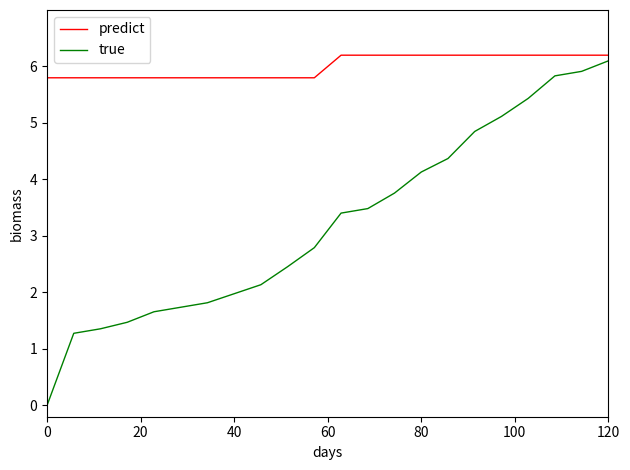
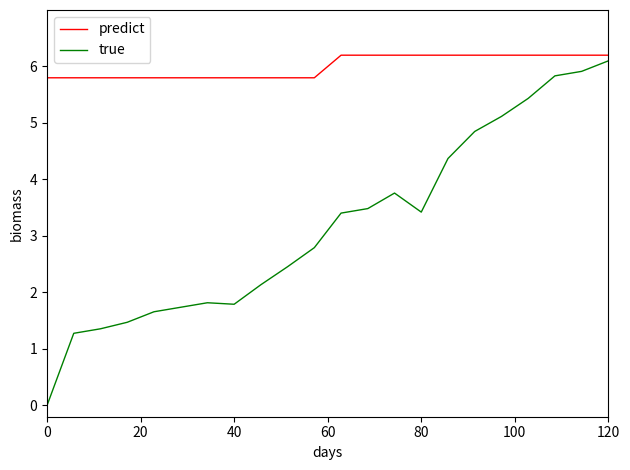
  {
    "predict": {
      "0": 5.8,
      "40": 5.8,
      "80": 6.2,
      "120": 6.2
    },
    "true": {
      "0": 0.0,
-     "40": 2.0,
-     "80": 4.1,
+     "40": 1.8,
+     "80": 3.4,
      "120": 6.1
    }
  }
